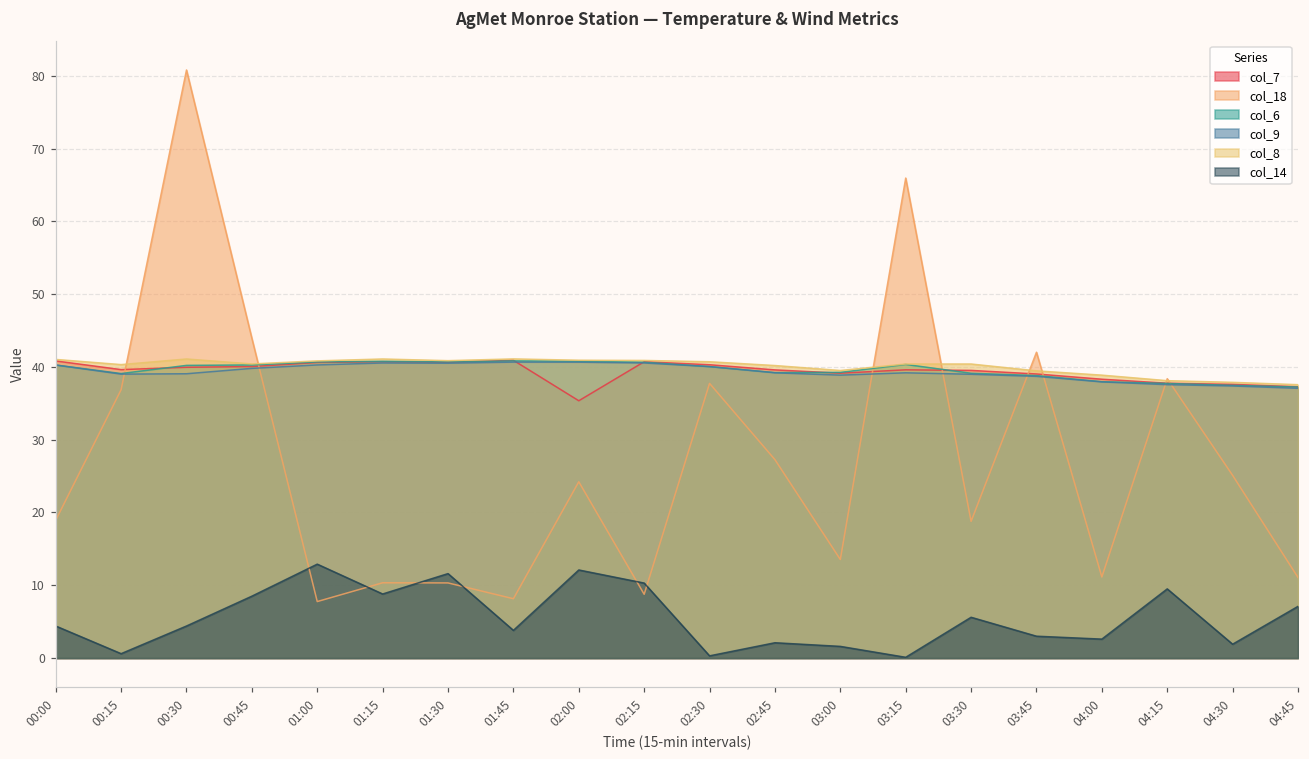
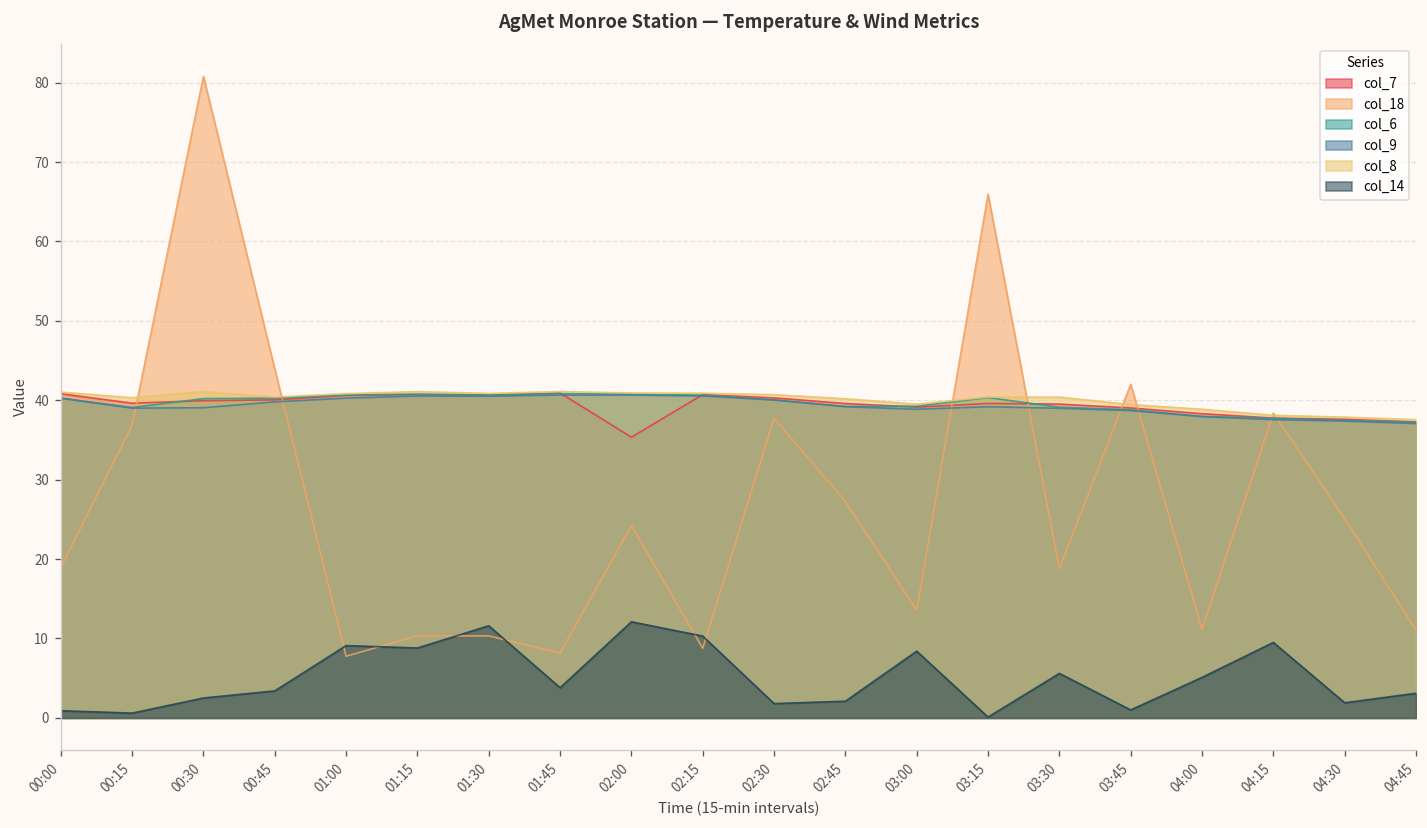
  {
    "col_7": {
      "00:15": 40,
      "02:00": 35,
      "03:15": 40,
      "03:30": 40
    },
    "col_14": {
-     "00:00": 4,
+     "00:00": 1,
      "00:15": 1,
-     "00:30": 4,
-     "00:45": 9,
-     "01:00": 13,
+     "00:30": 3,
+     "00:45": 3,
+     "01:00": 9,
      "01:15": 9,
      "01:30": 12,
      "01:45": 4,
      "02:00": 12,
      "02:15": 10,
-     "02:30": 0,
+     "02:30": 2,
      "02:45": 2,
-     "03:00": 2,
+     "03:00": 8,
      "03:15": 0,
      "03:30": 6,
-     "03:45": 3,
-     "04:00": 3,
+     "03:45": 1,
+     "04:00": 5,
      "04:15": 10,
      "04:30": 2,
-     "04:45": 7
+     "04:45": 3
    }
  }
